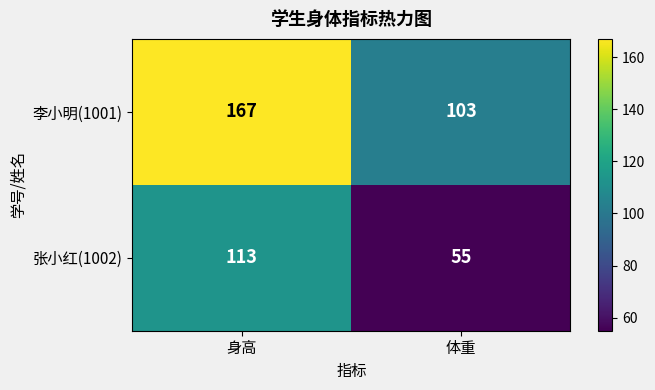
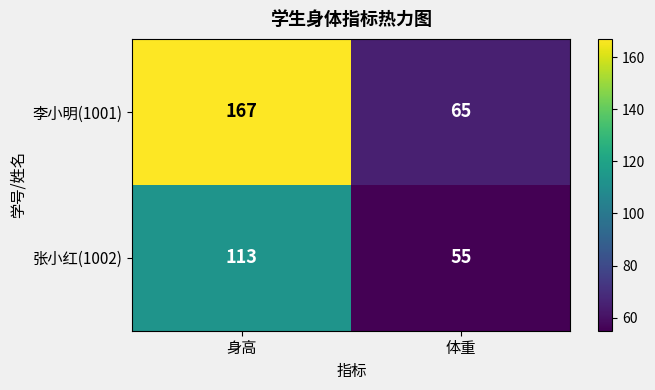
  {
    "李小明(1001)": {
      "身高": 167,
-     "体重": 103
+     "体重": 65
    },
    "张小红(1002)": {
      "身高": 113,
      "体重": 55
    }
  }
